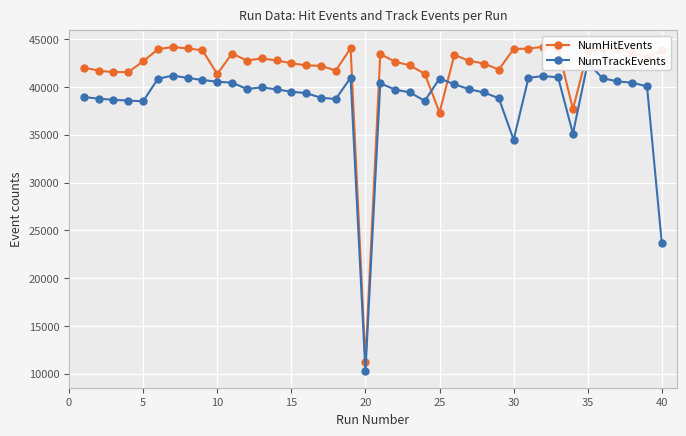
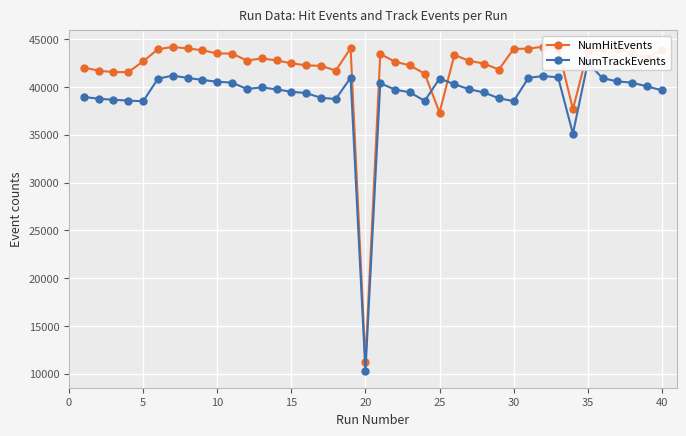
  {
    "NumHitEvents": {
      "5": 43000,
-     "10": 41000,
+     "10": 44000,
      "15": 42000,
      "20": 11000,
      "25": 37000,
      "30": 44000
    },
    "NumTrackEvents": {
      "5": 39000,
      "10": 41000,
      "15": 40000,
      "20": 10000,
      "25": 41000,
-     "30": 34000,
-     "40": 24000
+     "30": 39000,
+     "40": 40000
    }
  }
